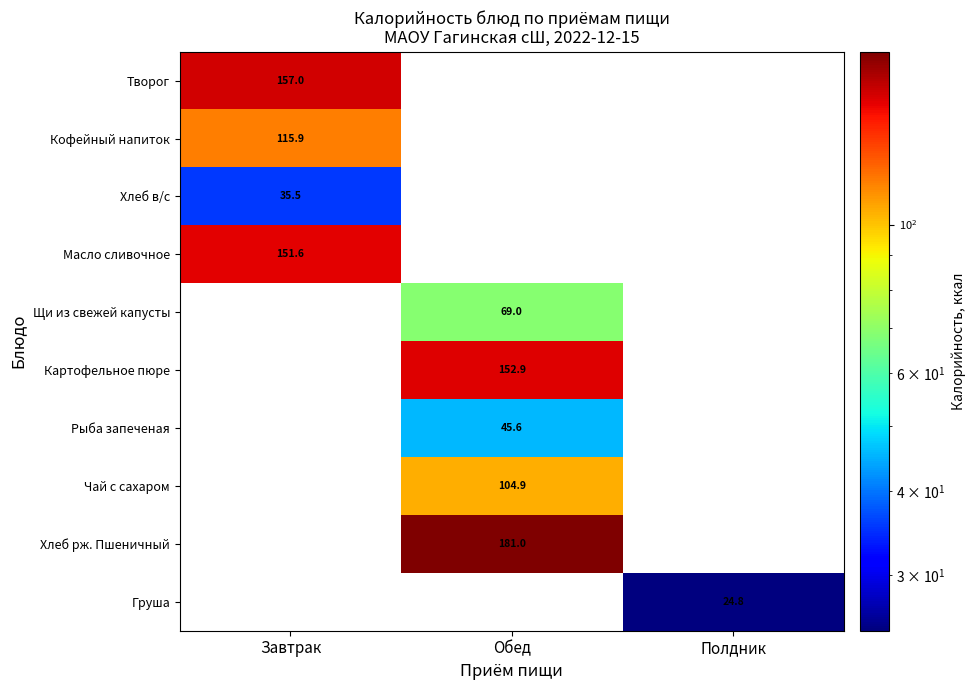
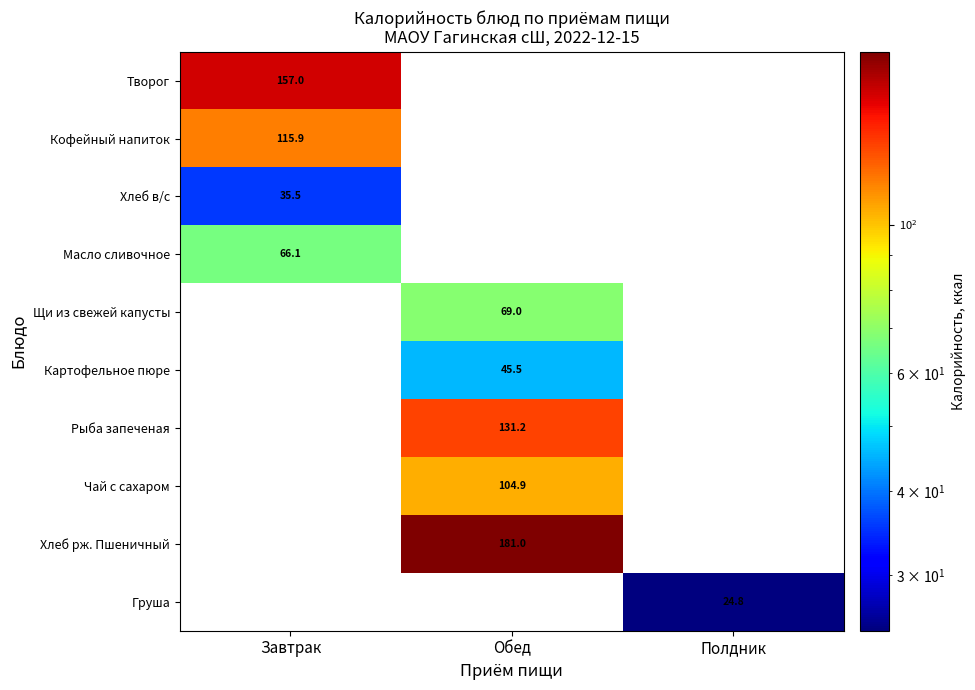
  {
    "Творог": {
      "Завтрак": 157.0
    },
    "Кофейный напиток": {
      "Завтрак": 115.9
    },
    "Хлеб в/с": {
      "Завтрак": 35.5
    },
    "Масло сливочное": {
-     "Завтрак": 151.6
+     "Завтрак": 66.1
    },
    "Щи из свежей капусты": {
      "Обед": 69.0
    },
    "Картофельное пюре": {
-     "Обед": 152.9
+     "Обед": 45.5
    },
    "Рыба запеченая": {
-     "Обед": 45.6
+     "Обед": 131.2
    },
    "Чай с сахаром": {
      "Обед": 104.9
    },
    "Хлеб рж. Пшеничный": {
      "Обед": 181.0
    },
    "Груша": {
      "Полдник": 24.8
    }
  }
